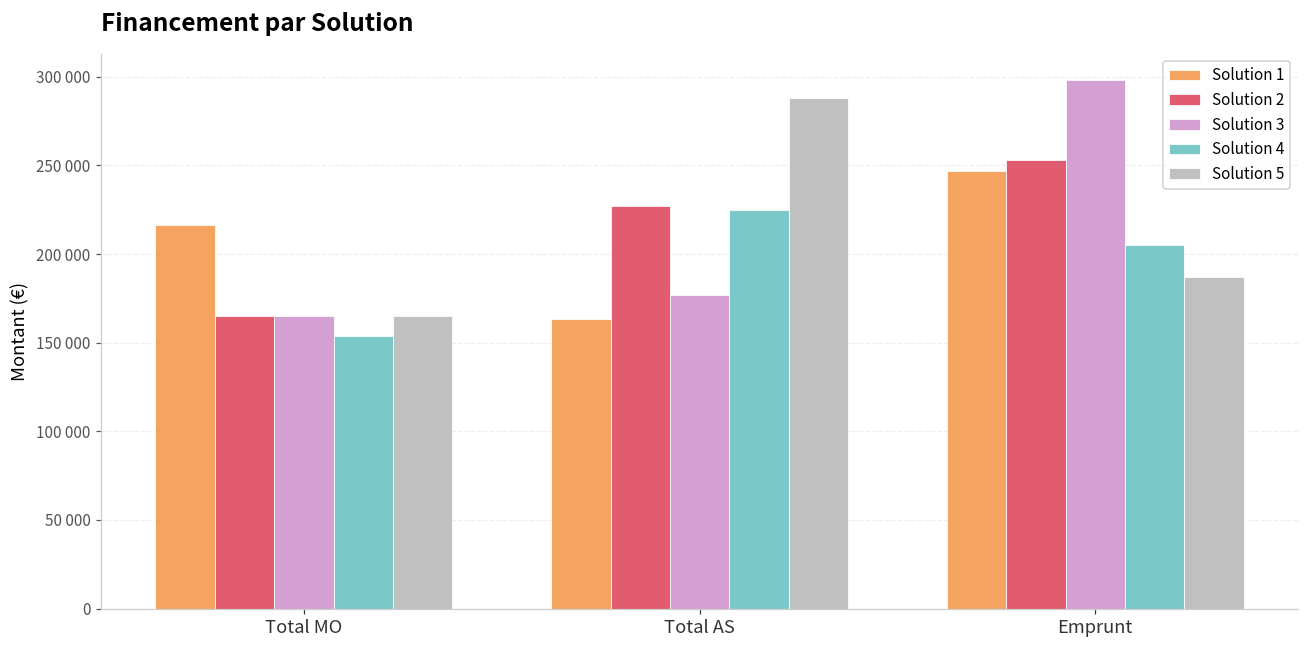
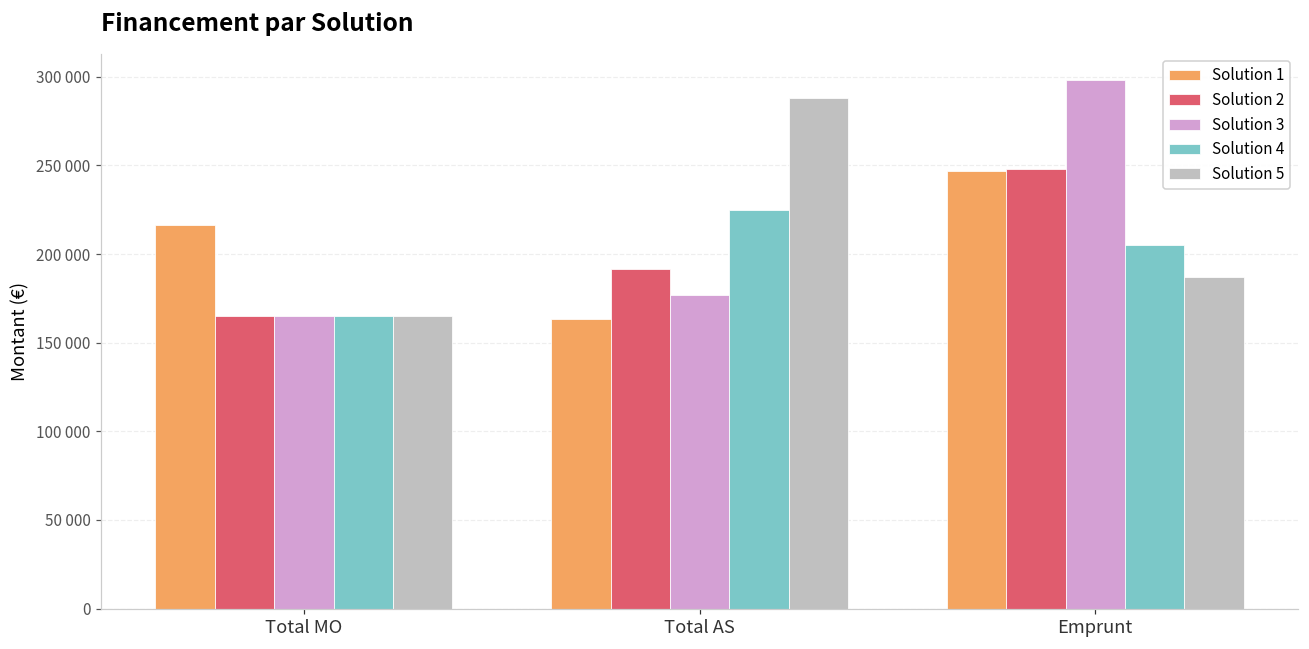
  {
    "Solution 1": {
      "Total MO": 216000,
      "Total AS": 163000,
      "Emprunt": 247000
    },
    "Solution 2": {
      "Total MO": 165000,
-     "Total AS": 227000,
-     "Emprunt": 253000
+     "Total AS": 191000,
+     "Emprunt": 248000
    },
    "Solution 4": {
-     "Total MO": 154000,
+     "Total MO": 165000,
      "Total AS": 225000,
      "Emprunt": 205000
    }
  }
